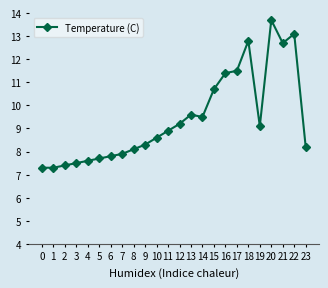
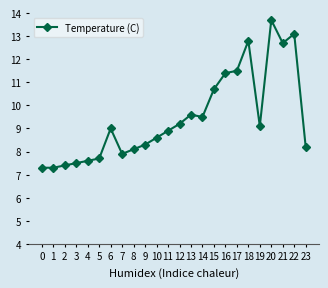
  {
    "0": 7.3,
    "1": 7.3,
    "2": 7.4,
    "3": 7.5,
    "4": 7.6,
    "5": 7.7,
-   "6": 7.8,
+   "6": 9.0,
    "7": 7.9,
    "8": 8.1,
    "9": 8.3,
    "10": 8.6,
    "11": 8.9,
    "12": 9.2,
    "13": 9.6,
    "14": 9.5,
    "15": 10.7,
    "16": 11.4,
    "17": 11.5,
    "18": 12.8,
    "19": 9.1,
    "20": 13.7,
    "21": 12.7,
    "22": 13.1,
    "23": 8.2
  }
